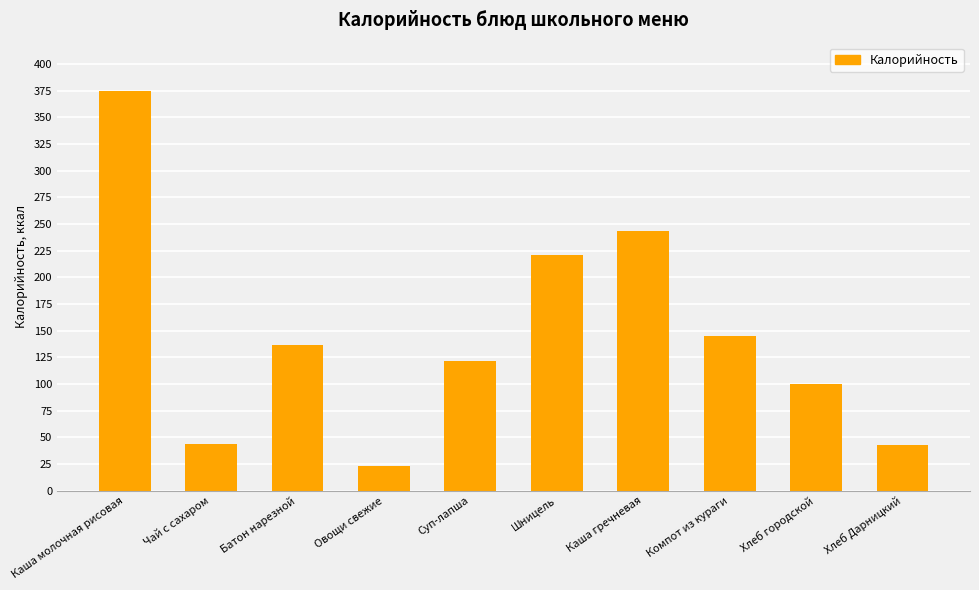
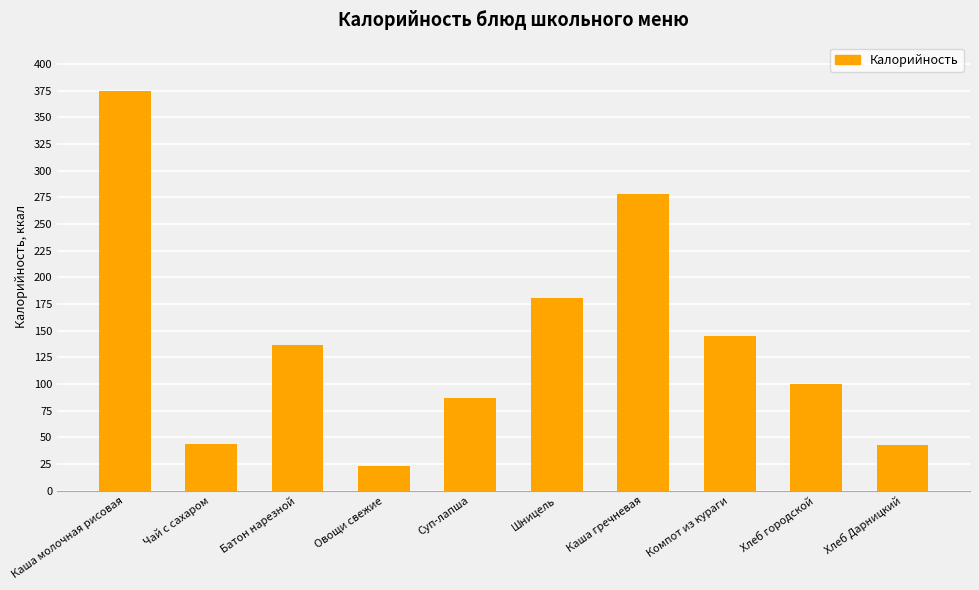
  {
    "Каша молочная рисовая": 375,
    "Чай с сахаром": 44,
    "Батон нарезной": 137,
    "Овощи свежие": 23,
-   "Суп-лапша": 121,
-   "Шницель": 221,
-   "Каша гречневая": 244,
+   "Суп-лапша": 87,
+   "Шницель": 181,
+   "Каша гречневая": 278,
    "Компот из кураги": 145,
    "Хлеб городской": 100,
    "Хлеб Дарницкий": 43
  }
